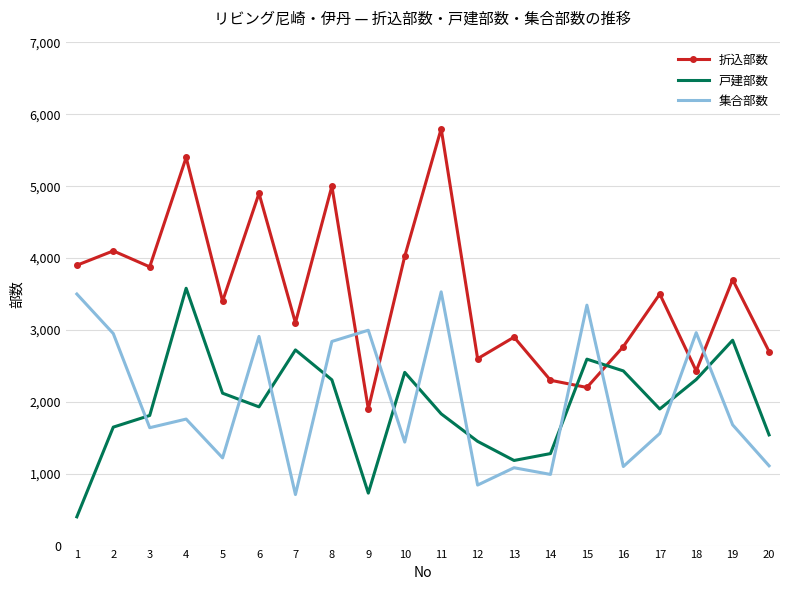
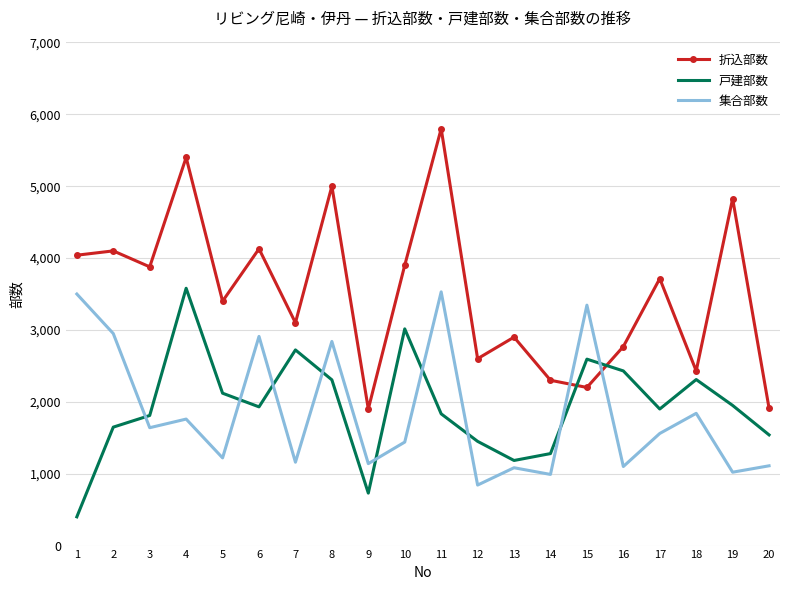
  {
    "折込部数": {
-     "1": "3,900",
+     "1": "4,000",
      "2": "4,100",
      "3": "3,900",
      "4": "5,400",
      "5": "3,400",
-     "6": "4,900",
+     "6": "4,100",
      "7": "3,100",
      "8": "5,000",
      "9": "1,900",
-     "10": "4,000",
+     "10": "3,900",
      "11": "5,800",
      "12": "2,600",
      "13": "2,900",
      "14": "2,300",
      "15": "2,200",
      "16": "2,800",
-     "17": "3,500",
+     "17": "3,700",
      "18": "2,400",
-     "19": "3,700",
-     "20": "2,700"
+     "19": "4,800",
+     "20": "1,900"
    },
    "戸建部数": {
      "1": "400",
      "2": "1,600",
      "3": "1,800",
      "4": "3,600",
      "5": "2,100",
      "6": "1,900",
      "7": "2,700",
      "8": "2,300",
      "9": "700",
-     "10": "2,400",
+     "10": "3,000",
      "11": "1,800",
      "12": "1,500",
      "13": "1,200",
      "14": "1,300",
      "15": "2,600",
      "16": "2,400",
      "17": "1,900",
      "18": "2,300",
-     "19": "2,900",
+     "19": "2,000",
      "20": "1,500"
    },
    "集合部数": {
      "1": "3,500",
      "2": "3,000",
      "3": "1,600",
      "4": "1,800",
      "5": "1,200",
      "6": "2,900",
-     "7": "700",
+     "7": "1,200",
      "8": "2,800",
-     "9": "3,000",
+     "9": "1,100",
      "10": "1,400",
      "11": "3,500",
      "12": "800",
      "13": "1,100",
      "14": "1,000",
      "15": "3,300",
      "16": "1,100",
      "17": "1,600",
-     "18": "3,000",
-     "19": "1,700",
+     "18": "1,800",
+     "19": "1,000",
      "20": "1,100"
    }
  }
